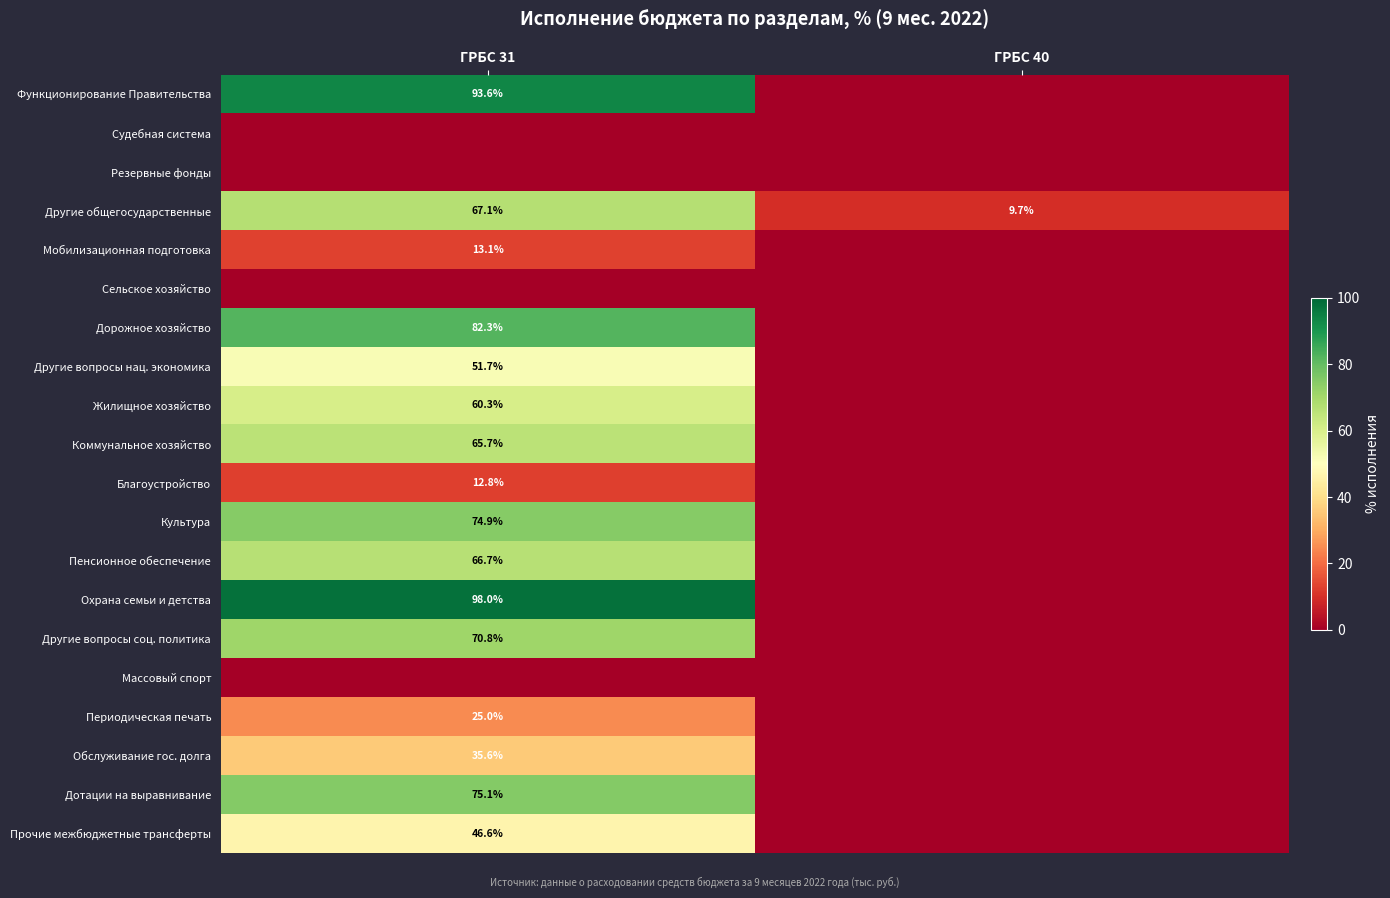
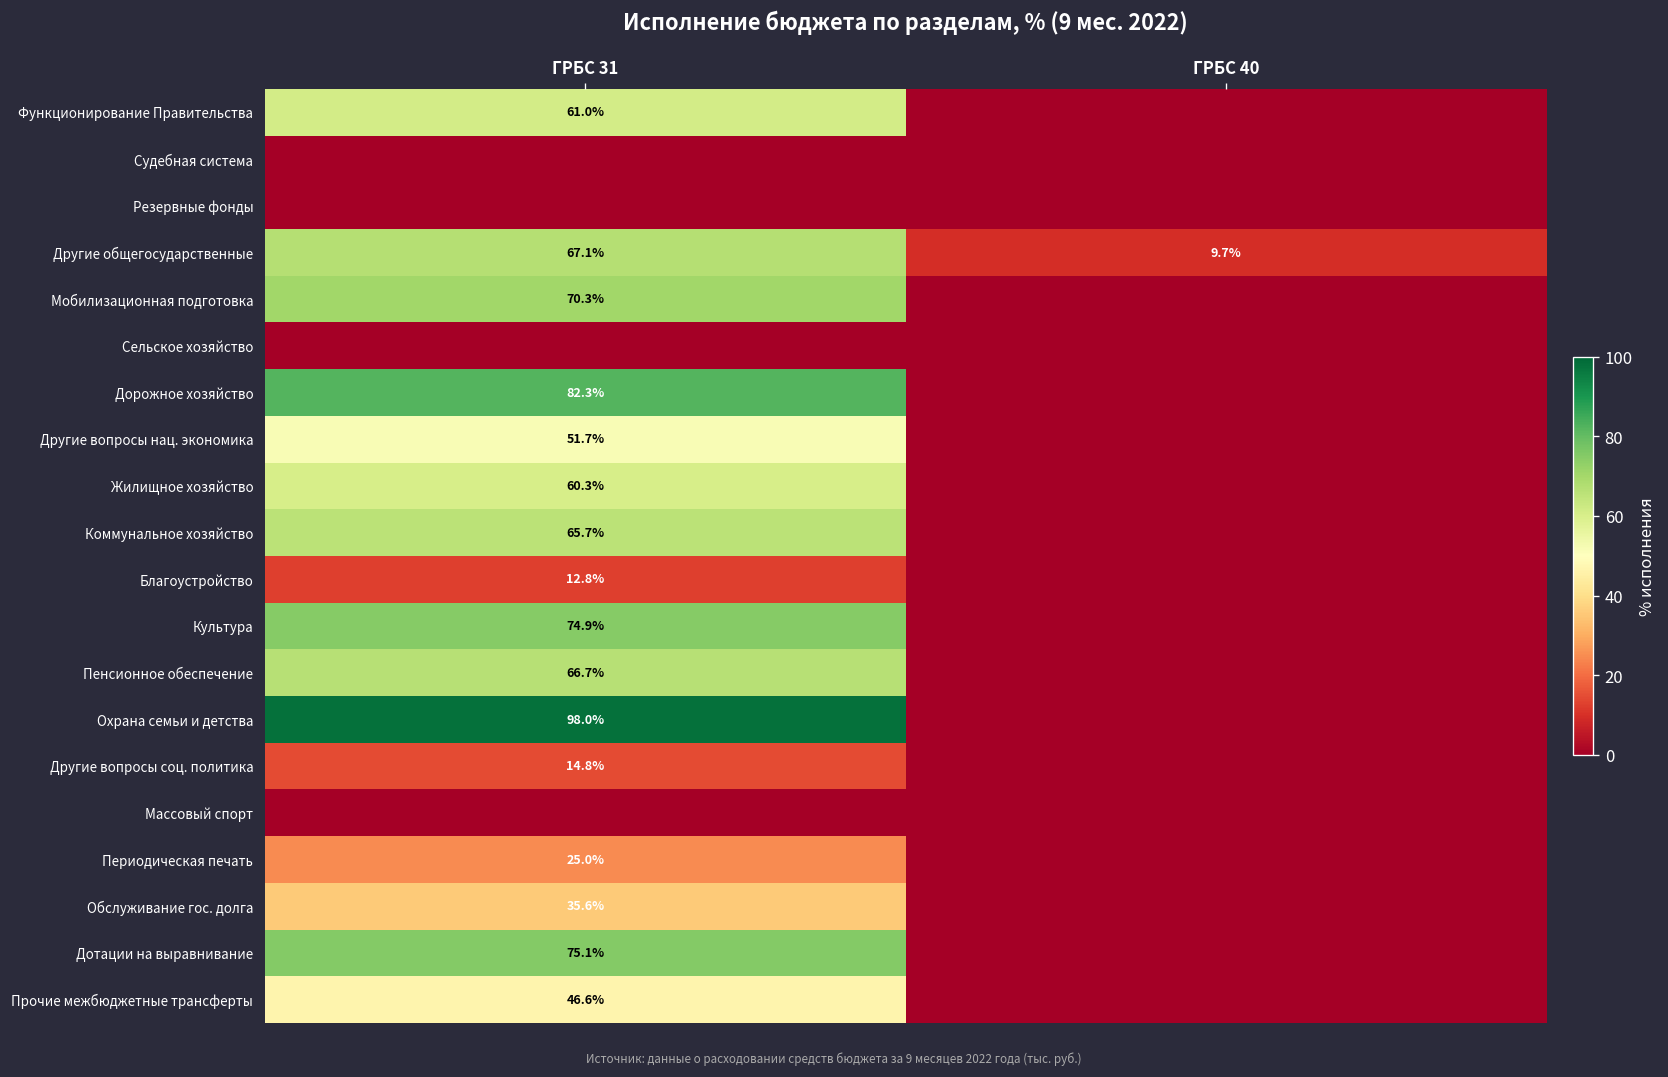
  {
    "Функционирование Правительства": {
-     "ГРБС 31": "93.6%"
+     "ГРБС 31": "61.0%"
    },
    "Другие общегосударственные": {
      "ГРБС 31": "67.1%",
      "ГРБС 40": "9.7%"
    },
    "Мобилизационная подготовка": {
-     "ГРБС 31": "13.1%"
+     "ГРБС 31": "70.3%"
    },
    "Дорожное хозяйство": {
      "ГРБС 31": "82.3%"
    },
    "Другие вопросы нац. экономика": {
      "ГРБС 31": "51.7%"
    },
    "Жилищное хозяйство": {
      "ГРБС 31": "60.3%"
    },
    "Коммунальное хозяйство": {
      "ГРБС 31": "65.7%"
    },
    "Благоустройство": {
      "ГРБС 31": "12.8%"
    },
    "Культура": {
      "ГРБС 31": "74.9%"
    },
    "Пенсионное обеспечение": {
      "ГРБС 31": "66.7%"
    },
    "Охрана семьи и детства": {
      "ГРБС 31": "98.0%"
    },
    "Другие вопросы соц. политика": {
-     "ГРБС 31": "70.8%"
+     "ГРБС 31": "14.8%"
    },
    "Периодическая печать": {
      "ГРБС 31": "25.0%"
    },
    "Обслуживание гос. долга": {
      "ГРБС 31": "35.6%"
    },
    "Дотации на выравнивание": {
      "ГРБС 31": "75.1%"
    },
    "Прочие межбюджетные трансферты": {
      "ГРБС 31": "46.6%"
    }
  }
